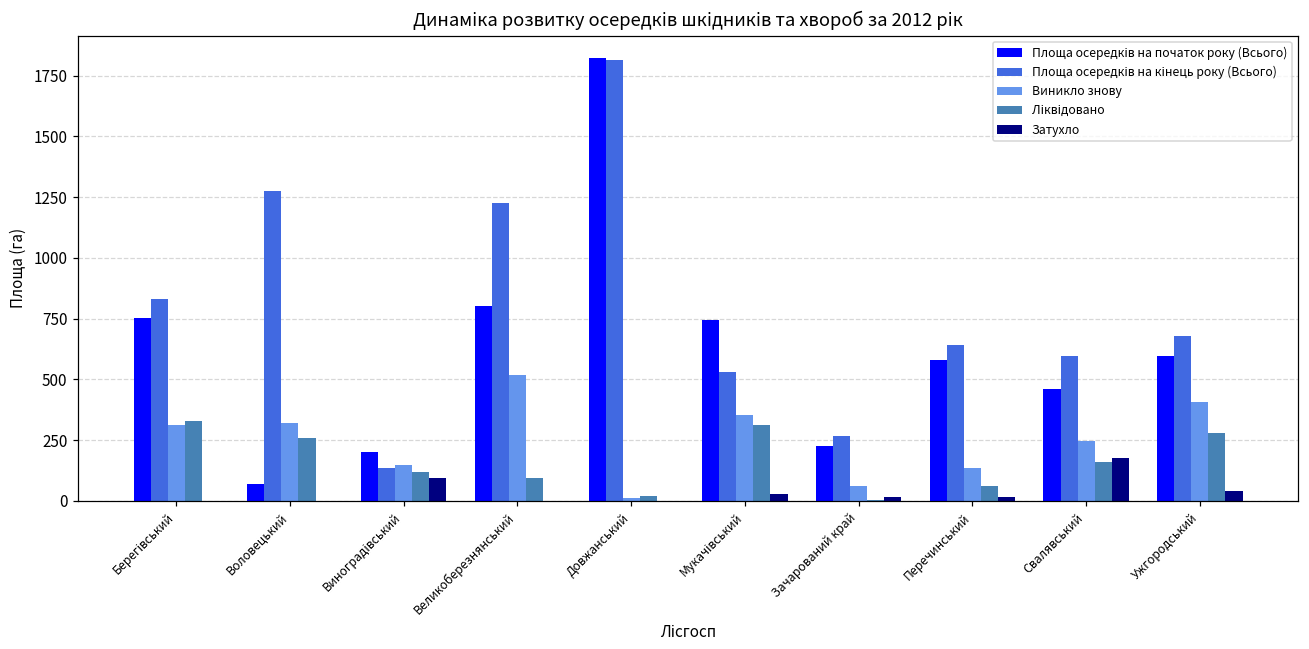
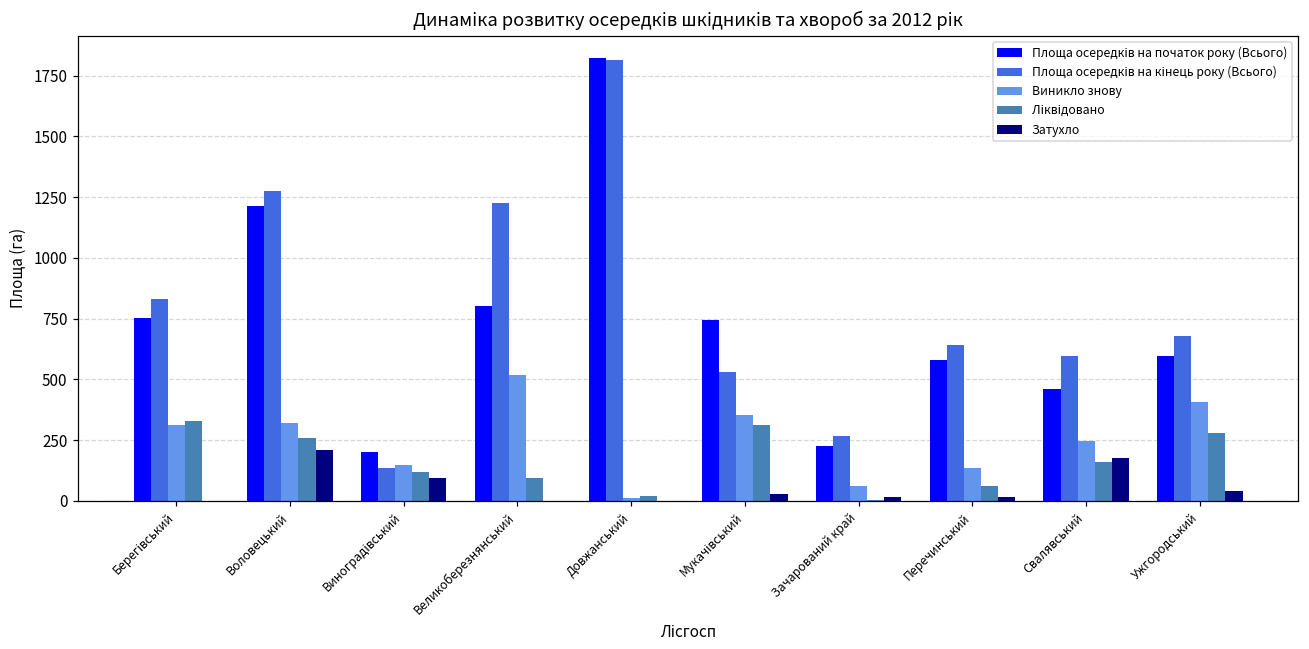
  {
    "Площа осередків на початок року (Всього)": {
      "Берегівський": 750,
-     "Воловецький": 70,
+     "Воловецький": 1210,
      "Виноградівський": 200,
      "Великоберезнянський": 800,
      "Довжанський": 1820,
      "Мукачівський": 740,
      "Зачарований край": 230,
      "Перечинський": 580,
      "Свалявський": 460,
      "Ужгородський": 590
    },
    "Затухло": {
      "Берегівський": 0,
-     "Воловецький": 0,
+     "Воловецький": 210,
      "Виноградівський": 90,
      "Великоберезнянський": 0,
      "Мукачівський": 30,
      "Зачарований край": 20,
      "Перечинський": 10,
      "Свалявський": 180,
      "Ужгородський": 40
    }
  }
